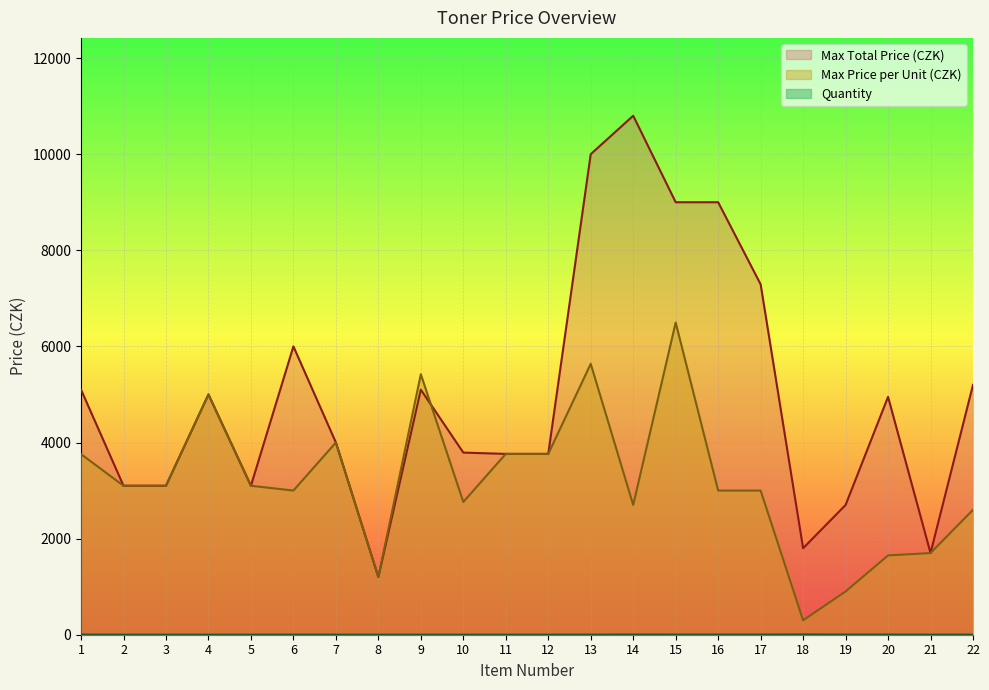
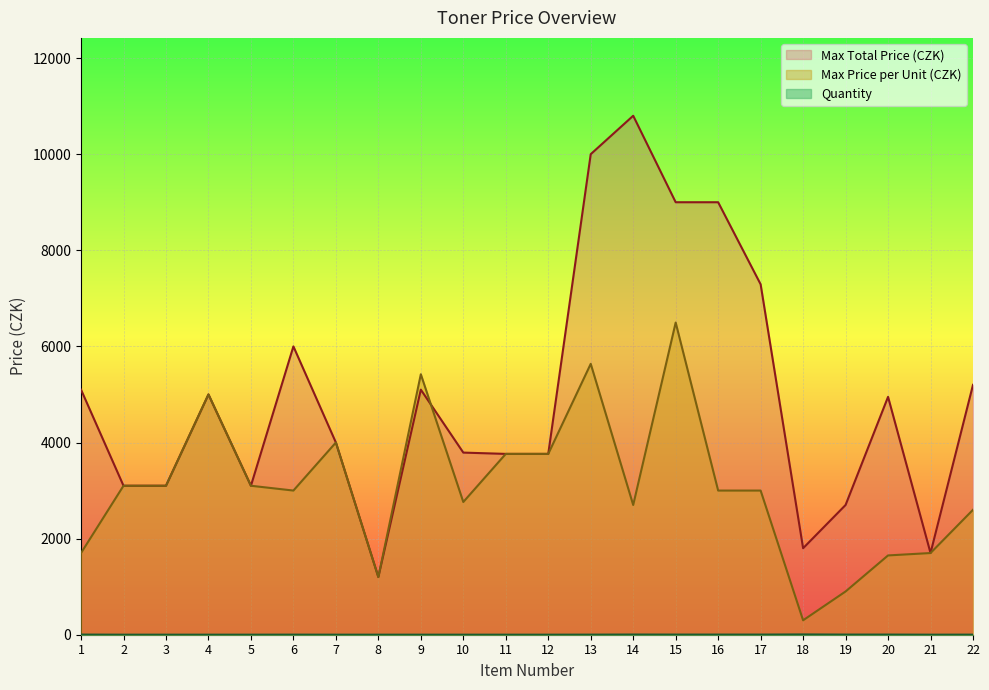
  {
    "Max Total Price (CZK)": {
      "1": 5100,
      "6": 6000,
      "9": 5100,
      "10": 3800,
      "13": 10000,
      "14": 10800,
      "15": 9000,
      "16": 9000,
      "17": 7300,
      "18": 1800,
      "19": 2700,
      "20": 5000,
      "22": 5200
    },
    "Max Price per Unit (CZK)": {
-     "1": 3800,
+     "1": 1700,
      "6": 3000,
      "9": 5400,
      "10": 2800,
      "13": 5600,
      "14": 2700,
      "15": 6500,
      "16": 3000,
      "17": 3000,
      "18": 300,
      "19": 900,
      "20": 1700,
      "22": 2600
    },
    "Quantity": {
      "1": 0,
      "2": 0,
      "3": 0,
      "4": 0,
      "5": 0,
      "6": 0,
      "7": 0,
      "8": 0,
      "9": 0,
      "10": 0,
      "11": 0,
      "12": 0,
      "13": 0,
      "14": 0,
      "15": 0,
      "16": 0,
      "17": 0,
      "18": 0,
      "19": 0,
      "20": 0,
      "21": 0,
      "22": 0
    }
  }
